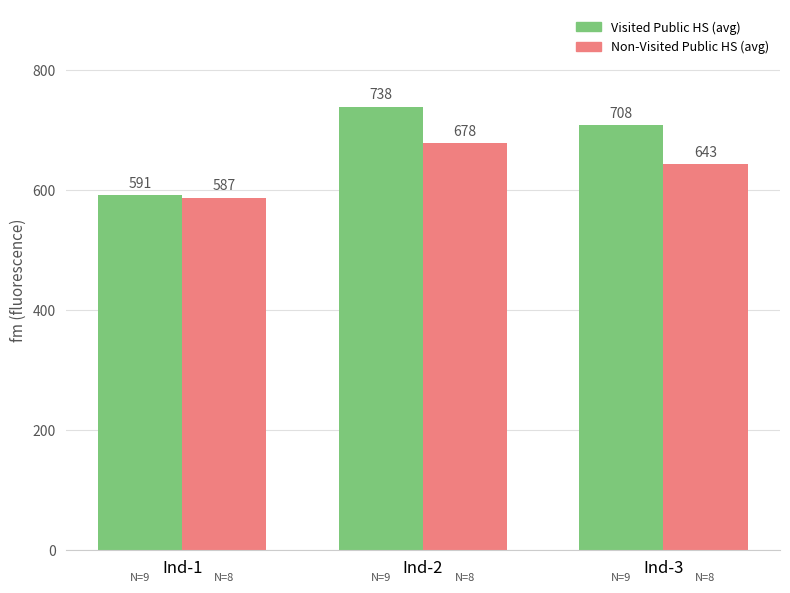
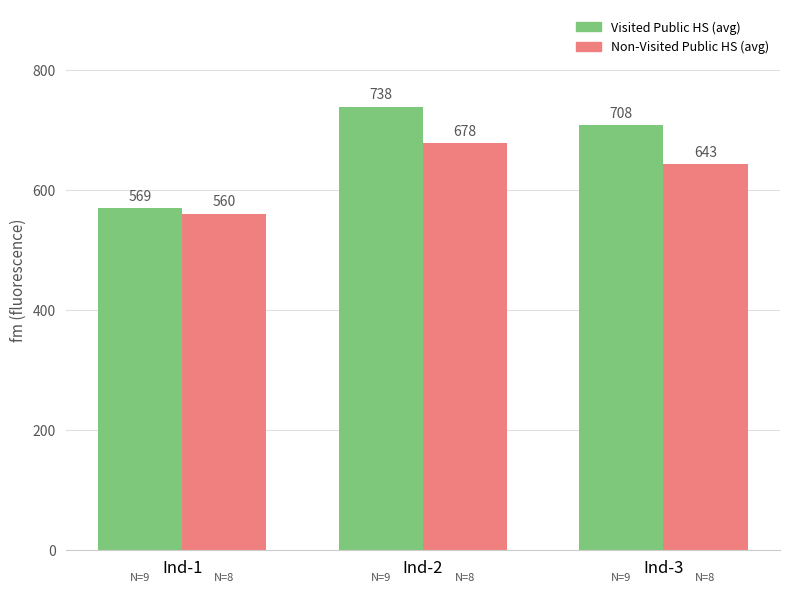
  {
    "Visited Public HS (avg)": {
-     "Ind-1": 591,
+     "Ind-1": 569,
      "Ind-2": 738,
      "Ind-3": 708
    },
    "Non-Visited Public HS (avg)": {
-     "Ind-1": 587,
+     "Ind-1": 560,
      "Ind-2": 678,
      "Ind-3": 643
    }
  }
